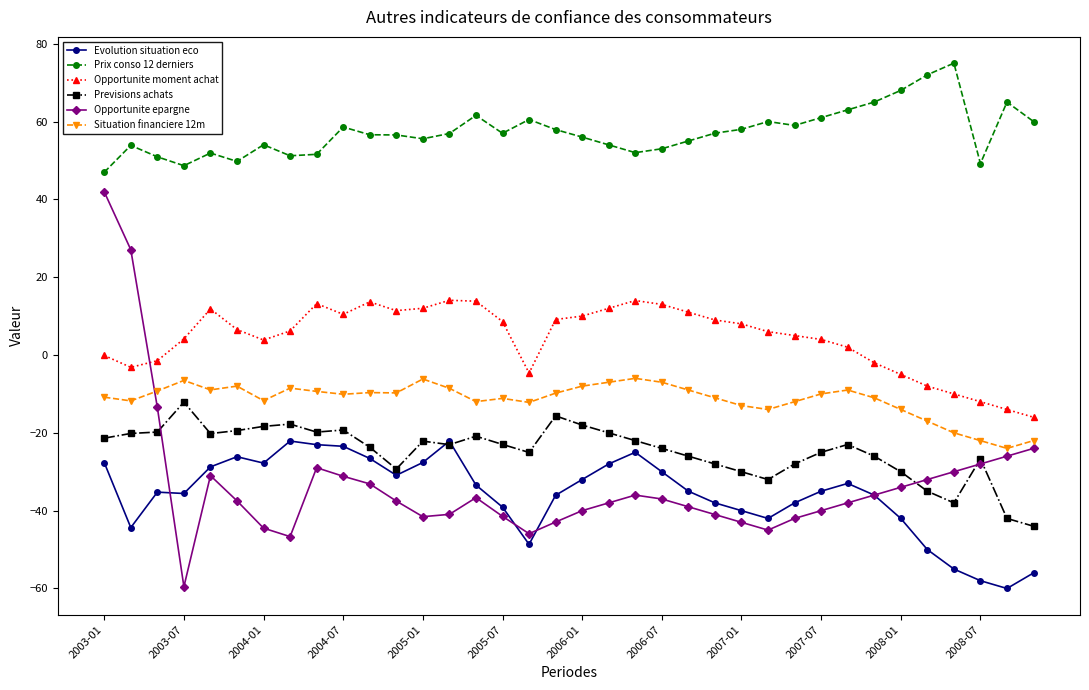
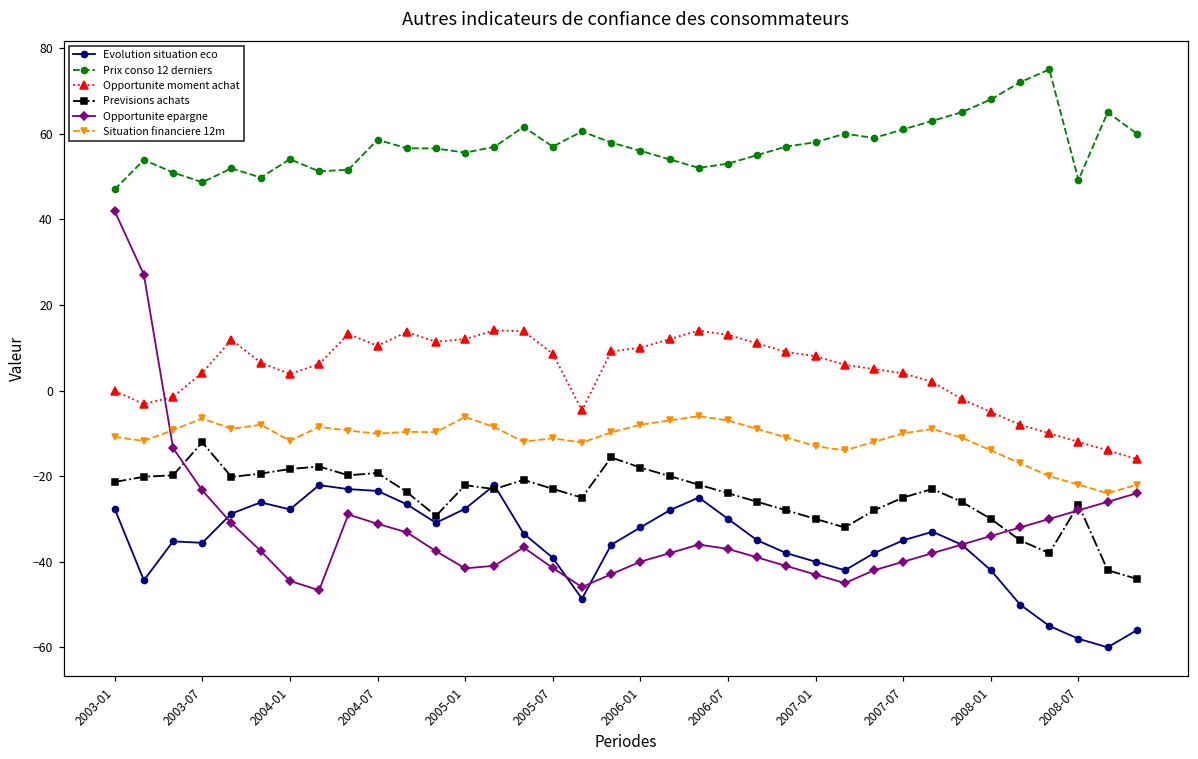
  {
    "Evolution situation eco": {
      "2003-01": -28,
      "2003-07": -36,
      "2004-01": -28,
      "2004-07": -23,
      "2005-01": -28,
      "2005-07": -39,
      "2006-01": -32,
      "2006-07": -30,
      "2007-01": -40,
      "2007-07": -35,
      "2008-01": -42,
      "2008-07": -58
    },
    "Prix conso 12 derniers": {
      "2003-01": 47,
      "2003-07": 49,
      "2004-01": 54,
      "2004-07": 59,
      "2005-01": 56,
      "2005-07": 57,
      "2006-01": 56,
      "2006-07": 53,
      "2007-01": 58,
      "2007-07": 61,
      "2008-01": 68,
      "2008-07": 49
    },
    "Opportunite moment achat": {
      "2003-01": 0,
      "2003-07": 4,
      "2004-01": 4,
      "2004-07": 10,
      "2005-01": 12,
      "2005-07": 9,
      "2006-01": 10,
      "2006-07": 13,
      "2007-01": 8,
      "2007-07": 4,
      "2008-01": -5,
      "2008-07": -12
    },
    "Previsions achats": {
      "2003-01": -21,
      "2003-07": -12,
      "2004-01": -18,
      "2004-07": -19,
      "2005-01": -22,
      "2005-07": -23,
      "2006-01": -18,
      "2006-07": -24,
      "2007-01": -30,
      "2007-07": -25,
      "2008-01": -30,
      "2008-07": -27
    },
    "Opportunite epargne": {
      "2003-01": 42,
-     "2003-07": -60,
+     "2003-07": -23,
      "2004-01": -44,
      "2004-07": -31,
      "2005-01": -42,
      "2005-07": -41,
      "2006-01": -40,
      "2006-07": -37,
      "2007-01": -43,
      "2007-07": -40,
      "2008-01": -34,
      "2008-07": -28
    },
    "Situation financiere 12m": {
      "2003-01": -11,
      "2003-07": -7,
      "2004-01": -12,
      "2004-07": -10,
      "2005-01": -6,
      "2005-07": -11,
      "2006-01": -8,
      "2006-07": -7,
      "2007-01": -13,
      "2007-07": -10,
      "2008-01": -14,
      "2008-07": -22
    }
  }
